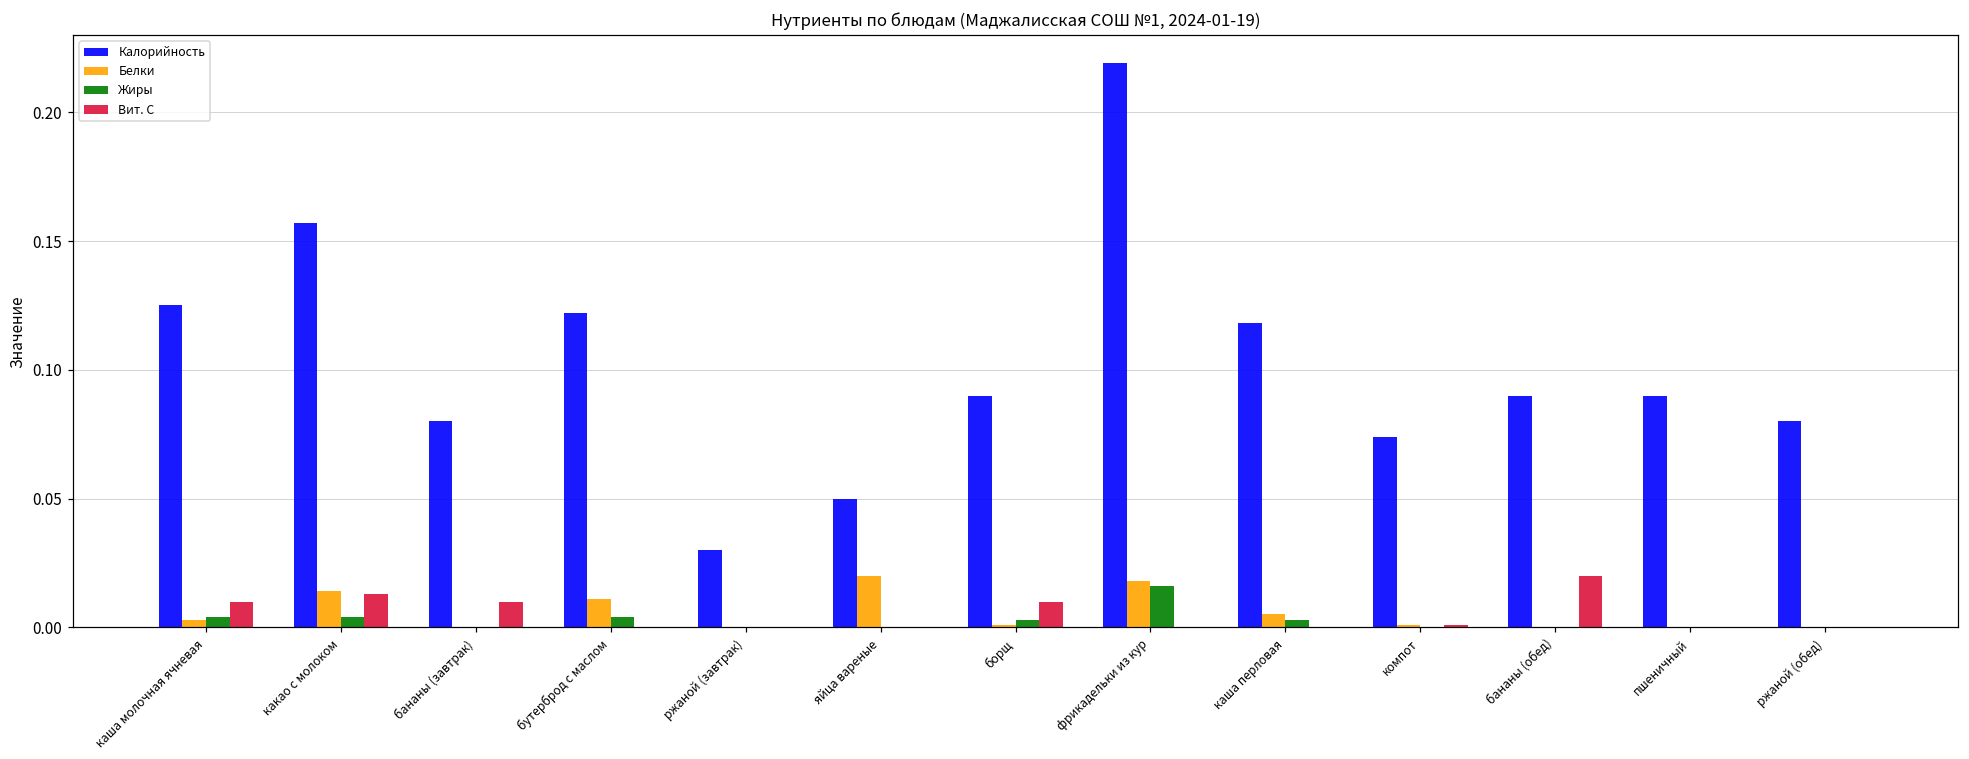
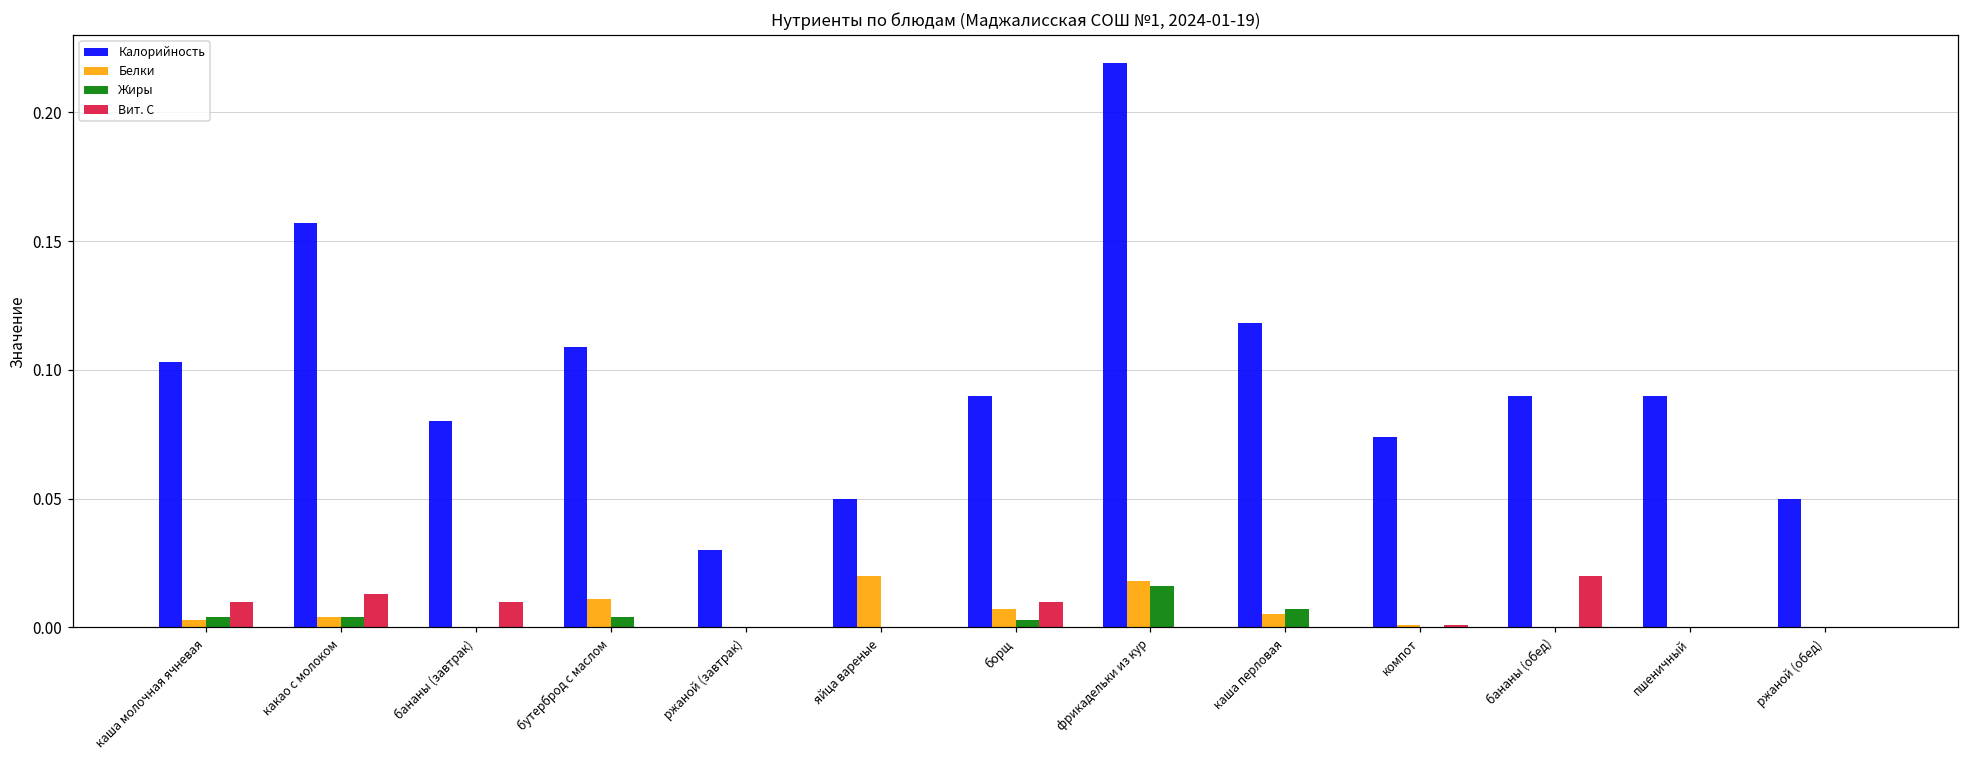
  {
    "Калорийность": {
-     "каша молочная ячневая": 0.125,
+     "каша молочная ячневая": 0.103,
      "какао с молоком": 0.157,
      "бананы (завтрак)": 0.080,
-     "бутерброд с маслом": 0.122,
+     "бутерброд с маслом": 0.109,
      "ржаной (завтрак)": 0.030,
      "яйца вареные": 0.050,
      "борщ": 0.090,
      "фрикадельки из кур": 0.219,
      "каша перловая": 0.118,
      "компот": 0.074,
      "бананы (обед)": 0.090,
      "пшеничный": 0.090,
-     "ржаной (обед)": 0.08
+     "ржаной (обед)": 0.05
    },
    "Белки": {
      "каша молочная ячневая": 0.003,
-     "какао с молоком": 0.014,
+     "какао с молоком": 0.004,
      "бананы (завтрак)": 0.000,
      "бутерброд с маслом": 0.011,
      "ржаной (завтрак)": 0.000,
      "яйца вареные": 0.020,
-     "борщ": 0.001,
+     "борщ": 0.007,
      "фрикадельки из кур": 0.018,
      "каша перловая": 0.005,
      "бананы (обед)": 0.000,
      "пшеничный": 0.000,
      "ржаной (обед)": 0.000
    },
    "Жиры": {
      "каша молочная ячневая": 0.004,
      "какао с молоком": 0.004,
      "бананы (завтрак)": 0.000,
      "бутерброд с маслом": 0.004,
      "ржаной (завтрак)": 0.000,
      "яйца вареные": 0.000,
      "борщ": 0.003,
      "фрикадельки из кур": 0.016,
-     "каша перловая": 0.003,
+     "каша перловая": 0.007,
      "компот": 0.000,
      "бананы (обед)": 0.000,
      "пшеничный": 0.000,
      "ржаной (обед)": 0.000
    },
    "Вит. С": {
      "каша молочная ячневая": 0.010,
      "какао с молоком": 0.013,
      "бананы (завтрак)": 0.010,
      "бутерброд с маслом": 0.000,
      "ржаной (завтрак)": 0.000,
      "яйца вареные": 0.000,
      "борщ": 0.010,
      "фрикадельки из кур": 0.000,
      "каша перловая": 0.000,
      "бананы (обед)": 0.020,
      "пшеничный": 0.000,
      "ржаной (обед)": 0.000
    }
  }
